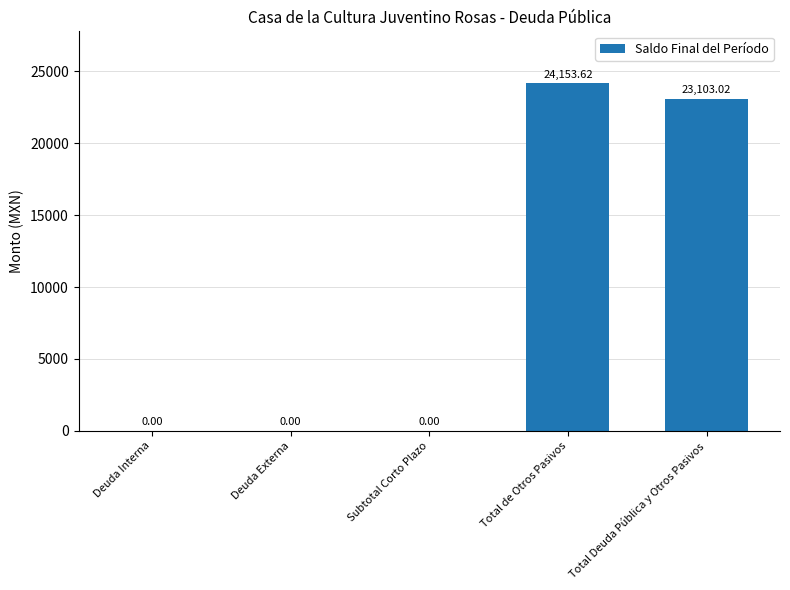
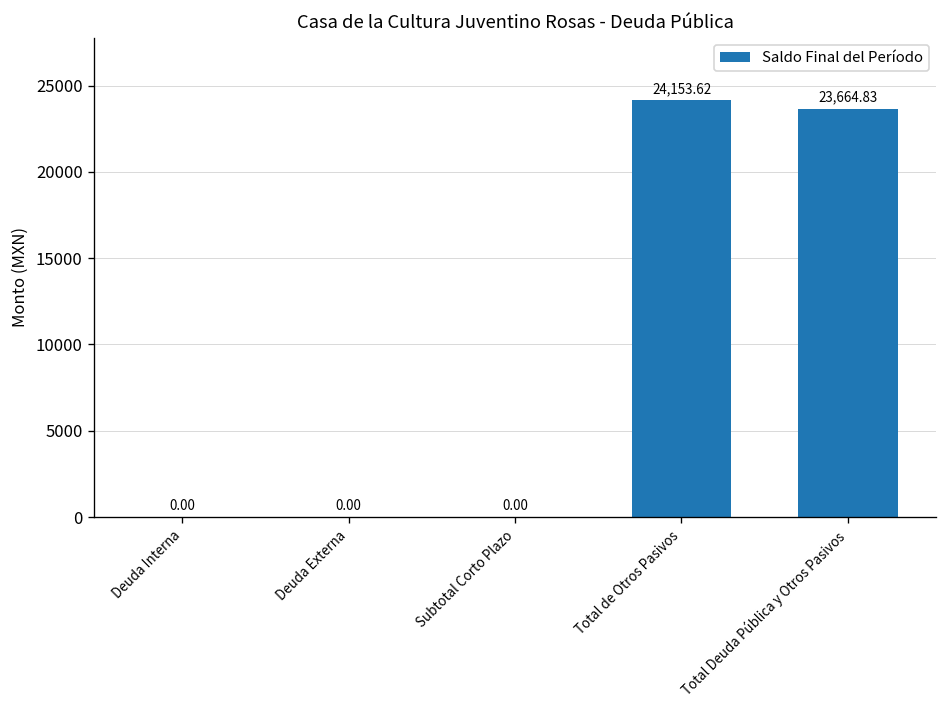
  {
    "Deuda Interna": "0.00",
    "Deuda Externa": "0.00",
    "Subtotal Corto Plazo": "0.00",
    "Total de Otros Pasivos": "24,153.62",
-   "Total Deuda Pública y Otros Pasivos": "23,103.02"
+   "Total Deuda Pública y Otros Pasivos": "23,664.83"
  }
